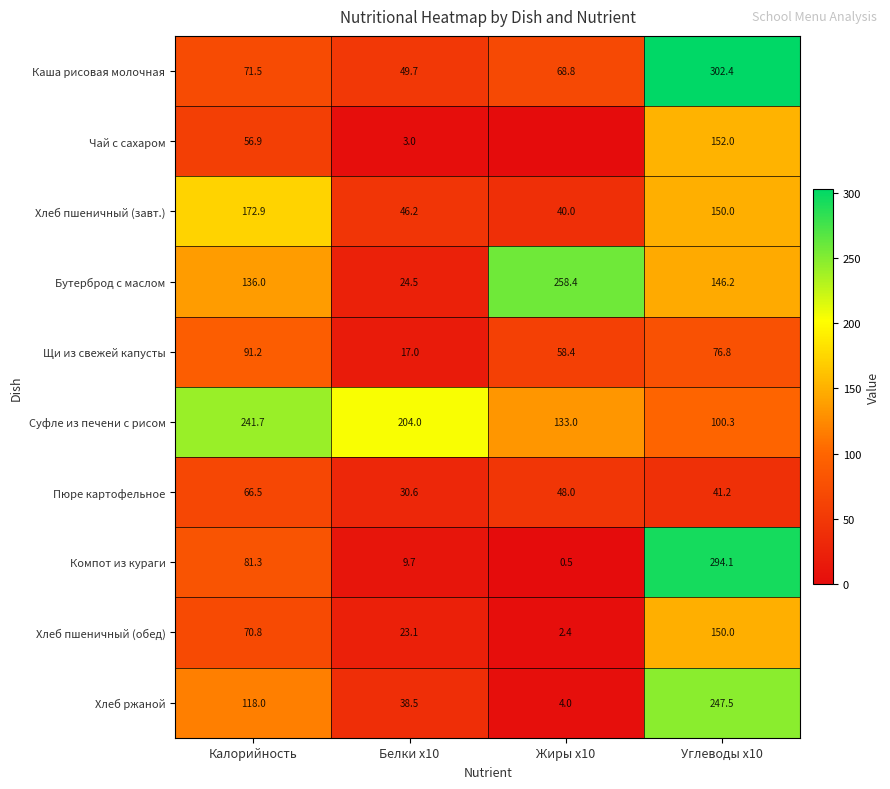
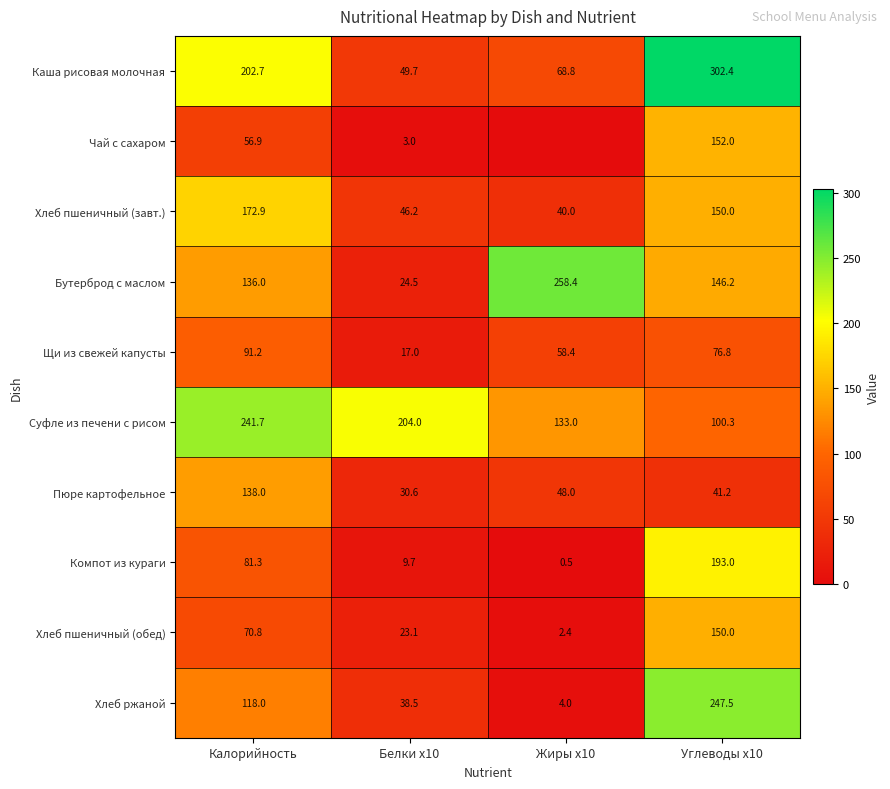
  {
    "Каша рисовая молочная": {
-     "Калорийность": 71.5,
+     "Калорийность": 202.7,
      "Белки x10": 49.7,
      "Жиры x10": 68.8,
      "Углеводы x10": 302.4
    },
    "Чай с сахаром": {
      "Калорийность": 56.9,
      "Белки x10": 3.0,
      "Углеводы x10": 152.0
    },
    "Хлеб пшеничный (завт.)": {
      "Калорийность": 172.9,
      "Белки x10": 46.2,
      "Жиры x10": 40.0,
      "Углеводы x10": 150.0
    },
    "Бутерброд с маслом": {
      "Калорийность": 136.0,
      "Белки x10": 24.5,
      "Жиры x10": 258.4,
      "Углеводы x10": 146.2
    },
    "Щи из свежей капусты": {
      "Калорийность": 91.2,
      "Белки x10": 17.0,
      "Жиры x10": 58.4,
      "Углеводы x10": 76.8
    },
    "Суфле из печени с рисом": {
      "Калорийность": 241.7,
      "Белки x10": 204.0,
      "Жиры x10": 133.0,
      "Углеводы x10": 100.3
    },
    "Пюре картофельное": {
-     "Калорийность": 66.5,
+     "Калорийность": 138.0,
      "Белки x10": 30.6,
      "Жиры x10": 48.0,
      "Углеводы x10": 41.2
    },
    "Компот из кураги": {
      "Калорийность": 81.3,
      "Белки x10": 9.7,
      "Жиры x10": 0.5,
-     "Углеводы x10": 294.1
+     "Углеводы x10": 193.0
    },
    "Хлеб пшеничный (обед)": {
      "Калорийность": 70.8,
      "Белки x10": 23.1,
      "Жиры x10": 2.4,
      "Углеводы x10": 150.0
    },
    "Хлеб ржаной": {
      "Калорийность": 118.0,
      "Белки x10": 38.5,
      "Жиры x10": 4.0,
      "Углеводы x10": 247.5
    }
  }
